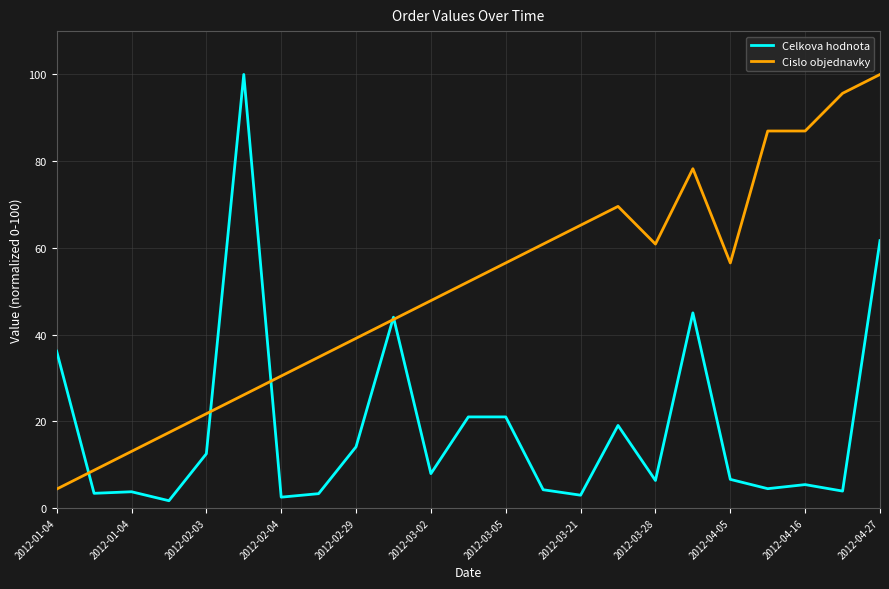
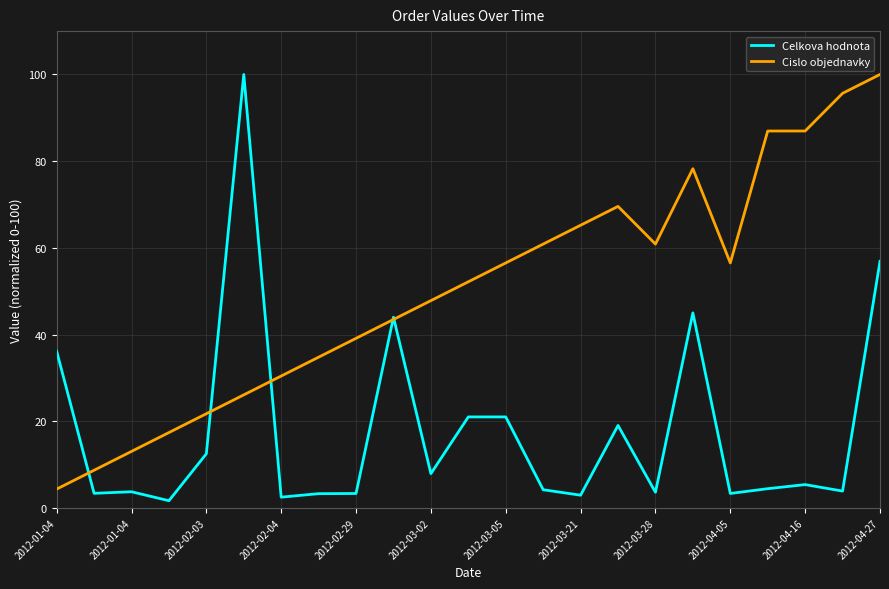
  {
    "Celkova hodnota": {
      "2012-02-03": 13,
-     "2012-02-29": 14,
-     "2012-03-28": 6,
-     "2012-04-05": 7,
+     "2012-02-29": 3,
+     "2012-03-28": 4,
+     "2012-04-05": 3,
      "2012-04-16": 5,
-     "2012-04-27": 62
+     "2012-04-27": 57
    },
    "Cislo objednavky": {
      "2012-02-03": 22,
      "2012-02-29": 39,
      "2012-03-28": 61,
      "2012-04-05": 57,
      "2012-04-16": 87,
      "2012-04-27": 100
    }
  }
